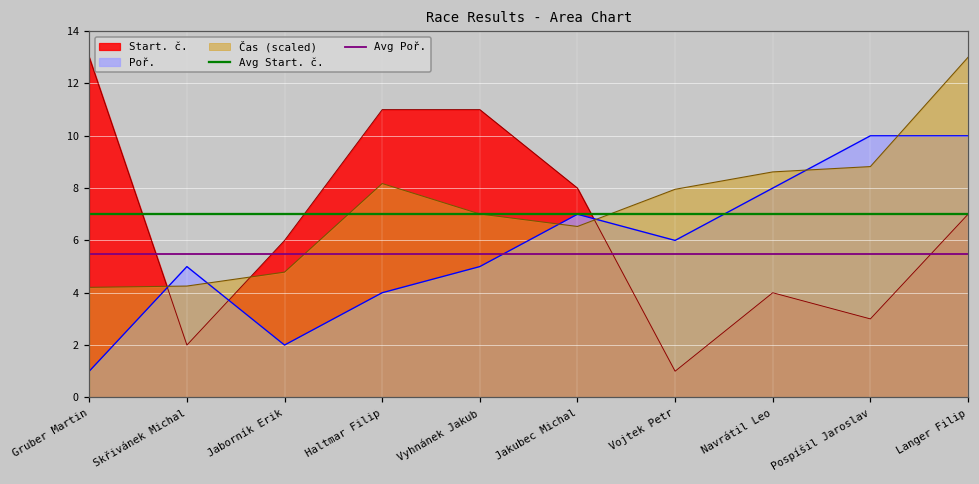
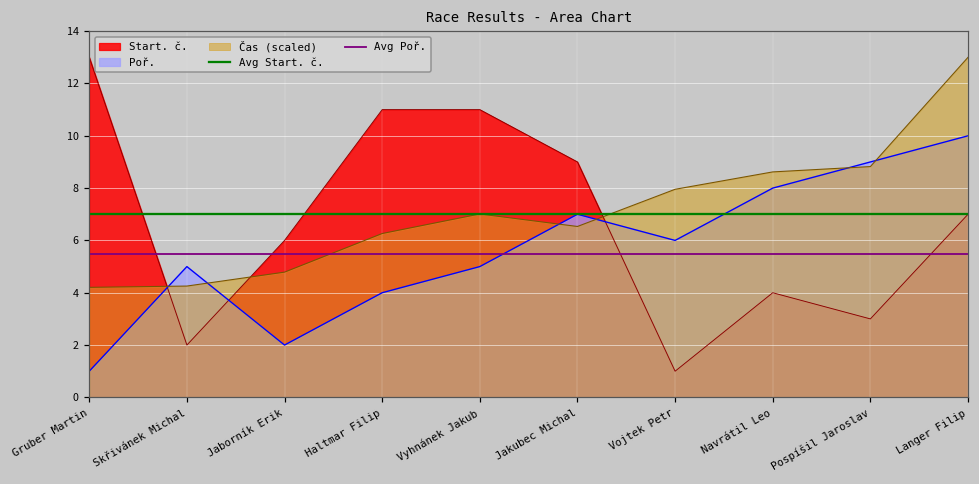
  {
    "Start. č.": {
      "Gruber Martin": 13,
      "Skřivánek Michal": 2,
      "Jaborník Erik": 6,
      "Haltmar Filip": 11,
      "Vyhnánek Jakub": 11,
-     "Jakubec Michal": 8,
+     "Jakubec Michal": 9,
      "Vojtek Petr": 1,
      "Navrátil Leo": 4,
      "Pospíšil Jaroslav": 3,
      "Langer Filip": 7
    },
    "Poř.": {
      "Gruber Martin": 1,
      "Skřivánek Michal": 5,
      "Jaborník Erik": 2,
      "Haltmar Filip": 4,
      "Vyhnánek Jakub": 5,
      "Jakubec Michal": 7,
      "Vojtek Petr": 6,
      "Navrátil Leo": 8,
-     "Pospíšil Jaroslav": 10,
+     "Pospíšil Jaroslav": 9,
      "Langer Filip": 10
    },
    "Čas (scaled)": {
      "Gruber Martin": 4.2,
      "Skřivánek Michal": 4.3,
      "Jaborník Erik": 4.8,
-     "Haltmar Filip": 8.2,
+     "Haltmar Filip": 6.3,
      "Vyhnánek Jakub": 7.0,
      "Jakubec Michal": 6.5,
      "Vojtek Petr": 8.0,
      "Navrátil Leo": 8.6,
      "Pospíšil Jaroslav": 8.8,
      "Langer Filip": 13.0
    }
  }
